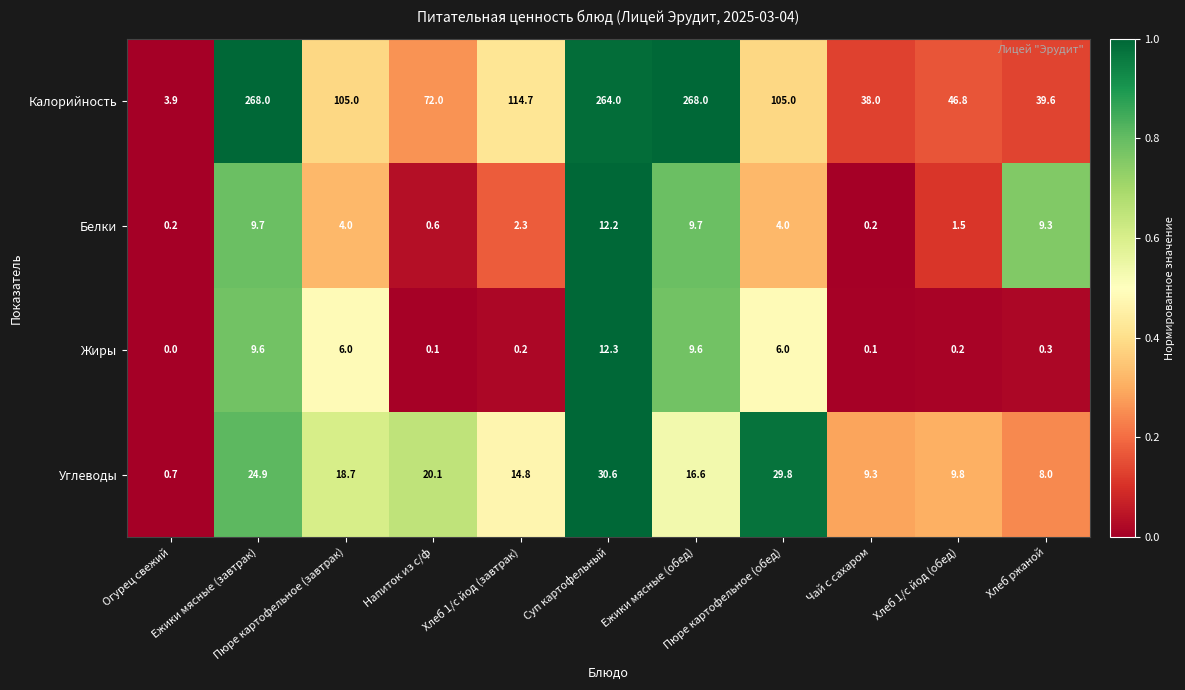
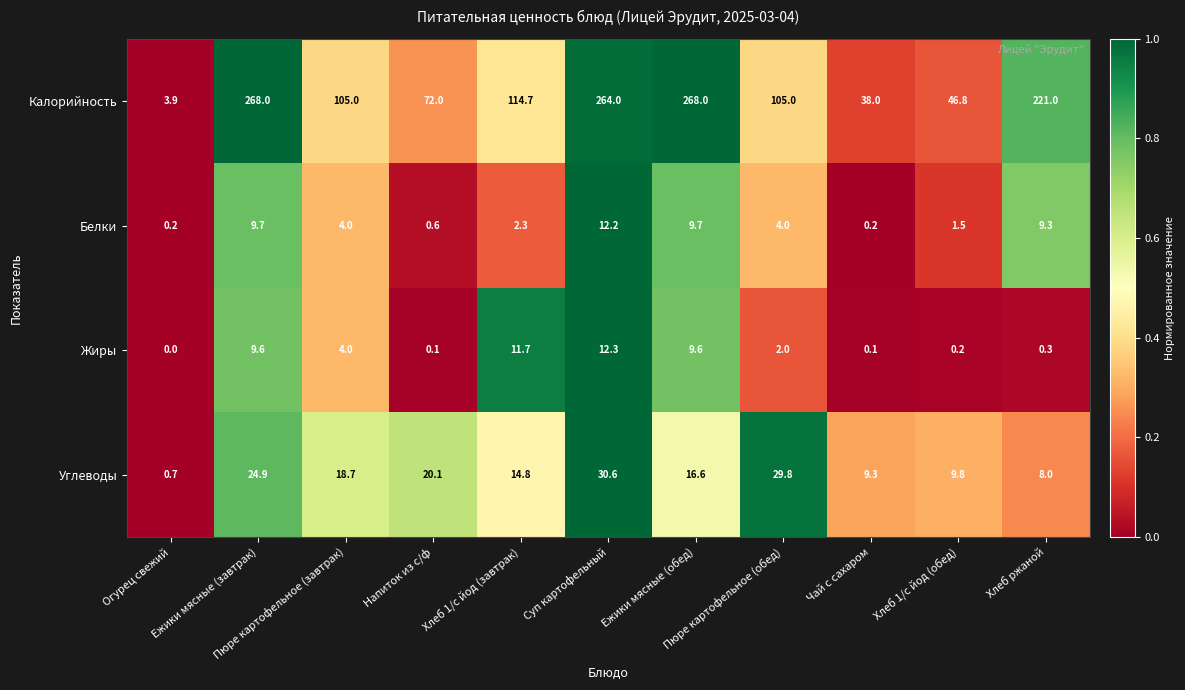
  {
    "Калорийность": {
      "Огурец свежий": 3.9,
      "Ежики мясные (завтрак)": 268.0,
      "Пюре картофельное (завтрак)": 105.0,
      "Напиток из с/ф": 72.0,
      "Хлеб 1/с йод (завтрак)": 114.7,
      "Суп картофельный": 264.0,
      "Ежики мясные (обед)": 268.0,
      "Пюре картофельное (обед)": 105.0,
      "Чай с сахаром": 38.0,
      "Хлеб 1/с йод (обед)": 46.8,
-     "Хлеб ржаной": 39.6
+     "Хлеб ржаной": 221.0
    },
    "Белки": {
      "Огурец свежий": 0.2,
      "Ежики мясные (завтрак)": 9.7,
      "Пюре картофельное (завтрак)": 4.0,
      "Напиток из с/ф": 0.6,
      "Хлеб 1/с йод (завтрак)": 2.3,
      "Суп картофельный": 12.2,
      "Ежики мясные (обед)": 9.7,
      "Пюре картофельное (обед)": 4.0,
      "Чай с сахаром": 0.2,
      "Хлеб 1/с йод (обед)": 1.5,
      "Хлеб ржаной": 9.3
    },
    "Жиры": {
      "Огурец свежий": 0.0,
      "Ежики мясные (завтрак)": 9.6,
-     "Пюре картофельное (завтрак)": 6.0,
+     "Пюре картофельное (завтрак)": 4.0,
      "Напиток из с/ф": 0.1,
-     "Хлеб 1/с йод (завтрак)": 0.2,
+     "Хлеб 1/с йод (завтрак)": 11.7,
      "Суп картофельный": 12.3,
      "Ежики мясные (обед)": 9.6,
-     "Пюре картофельное (обед)": 6.0,
+     "Пюре картофельное (обед)": 2.0,
      "Чай с сахаром": 0.1,
      "Хлеб 1/с йод (обед)": 0.2,
      "Хлеб ржаной": 0.3
    },
    "Углеводы": {
      "Огурец свежий": 0.7,
      "Ежики мясные (завтрак)": 24.9,
      "Пюре картофельное (завтрак)": 18.7,
      "Напиток из с/ф": 20.1,
      "Хлеб 1/с йод (завтрак)": 14.8,
      "Суп картофельный": 30.6,
      "Ежики мясные (обед)": 16.6,
      "Пюре картофельное (обед)": 29.8,
      "Чай с сахаром": 9.3,
      "Хлеб 1/с йод (обед)": 9.8,
      "Хлеб ржаной": 8.0
    }
  }
